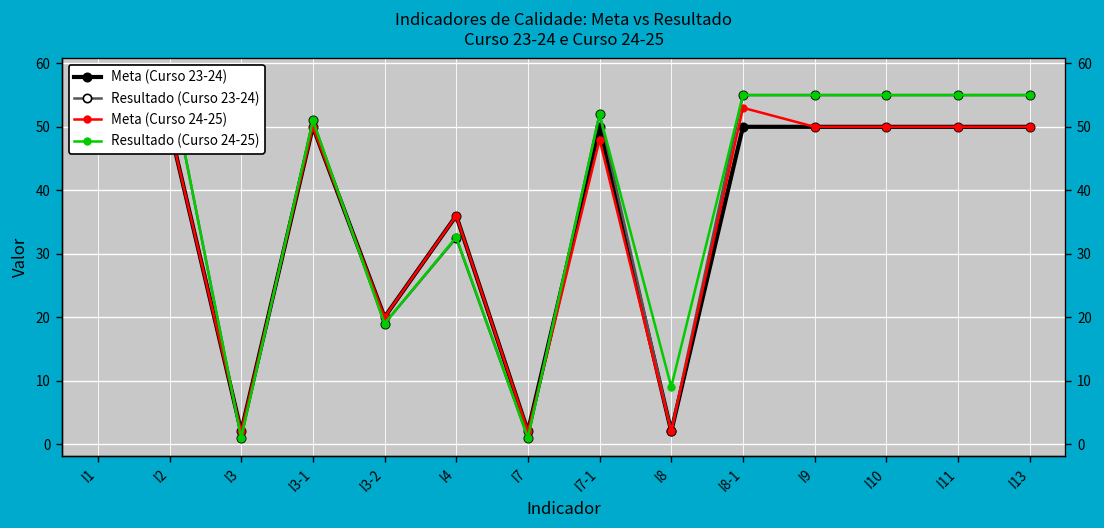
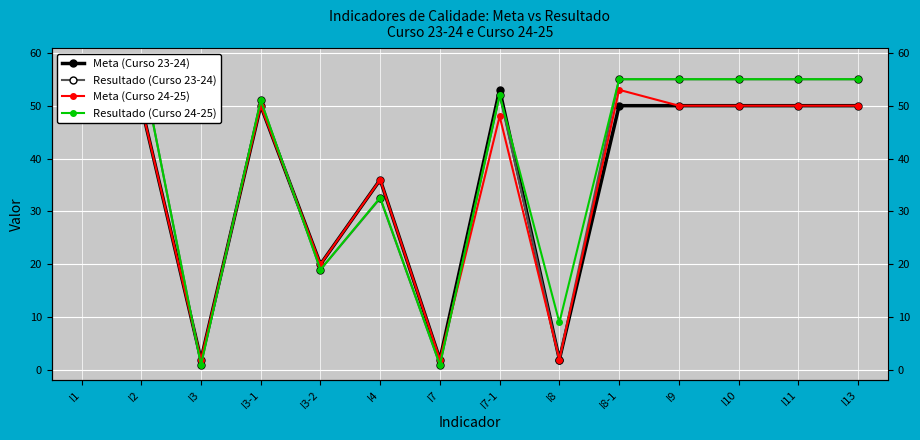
  {
    "Meta (Curso 23-24)": {
-     "I7-1": 50,
+     "I7-1": 53,
      "I8-1": 50
    },
    "Meta (Curso 24-25)": {
      "I7-1": 48,
      "I8-1": 53
    },
    "Resultado (Curso 24-25)": {
      "I8": 9
    }
  }
